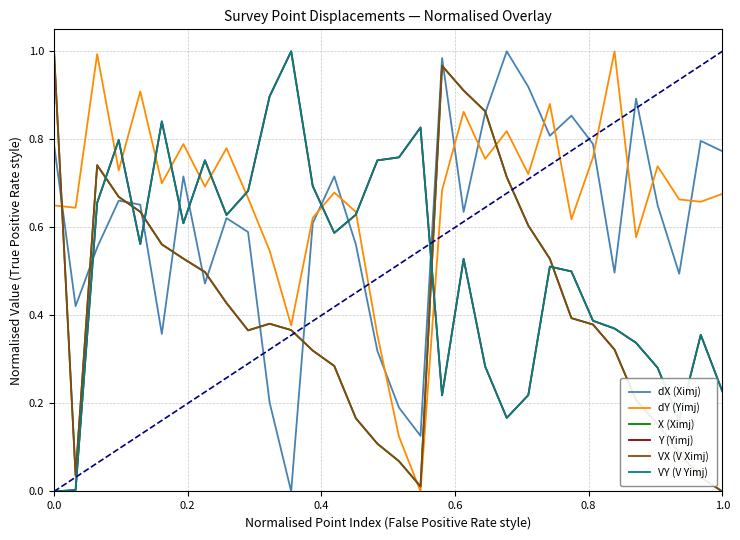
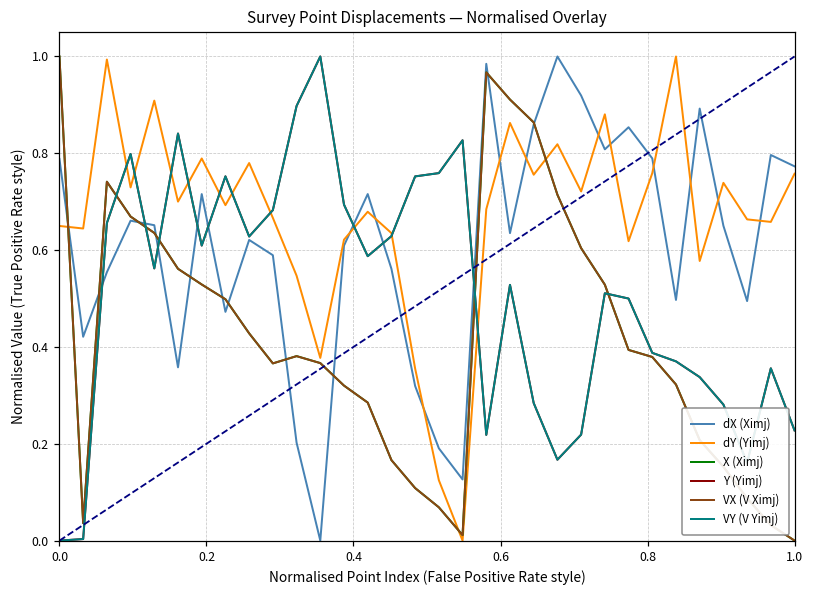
  {
    "dX (Ximj)": {
      "0.0": 0.79,
      "1.0": 0.77
    },
    "dY (Yimj)": {
      "0.0": 0.65,
-     "1.0": 0.68
+     "1.0": 0.76
    },
    "VY (V Yimj)": {
      "1.0": 0.23
    }
  }
